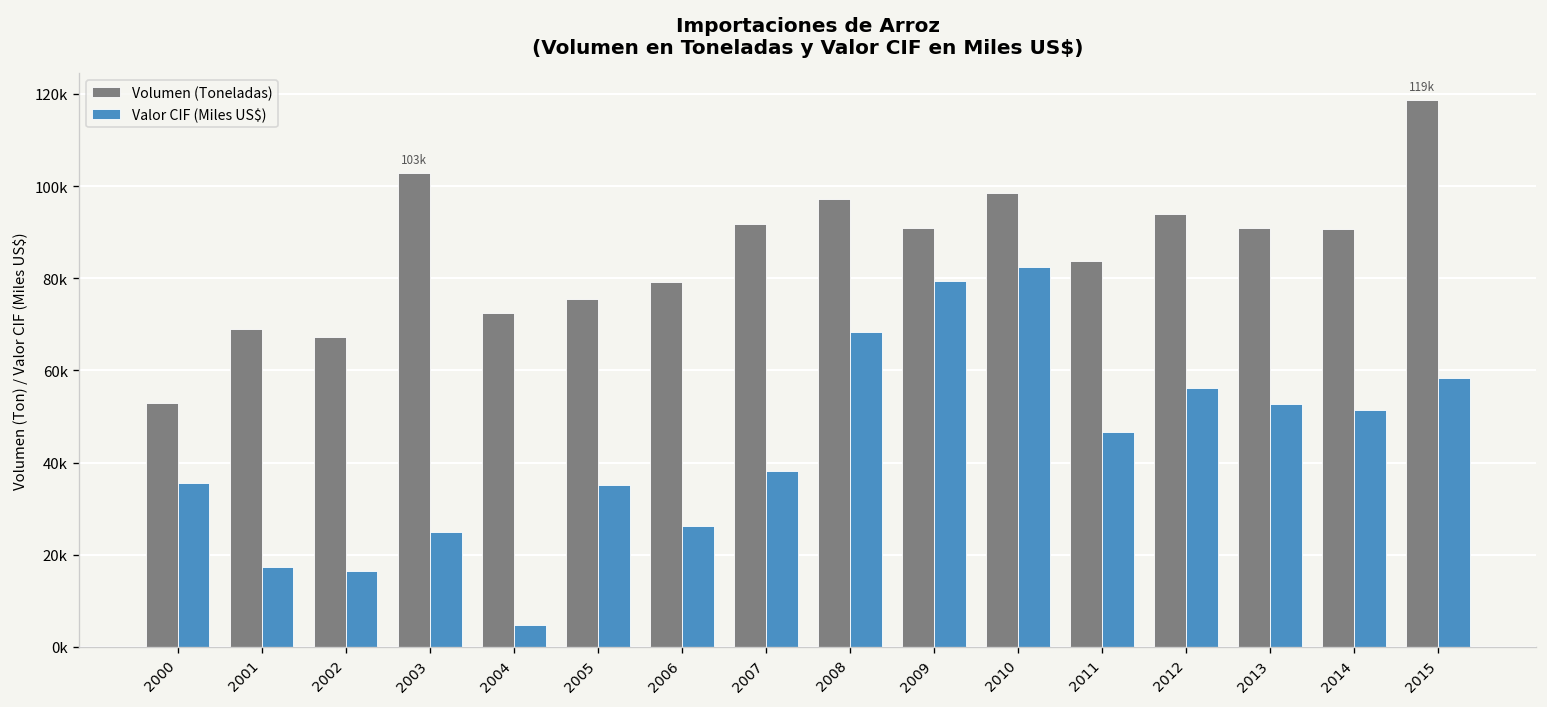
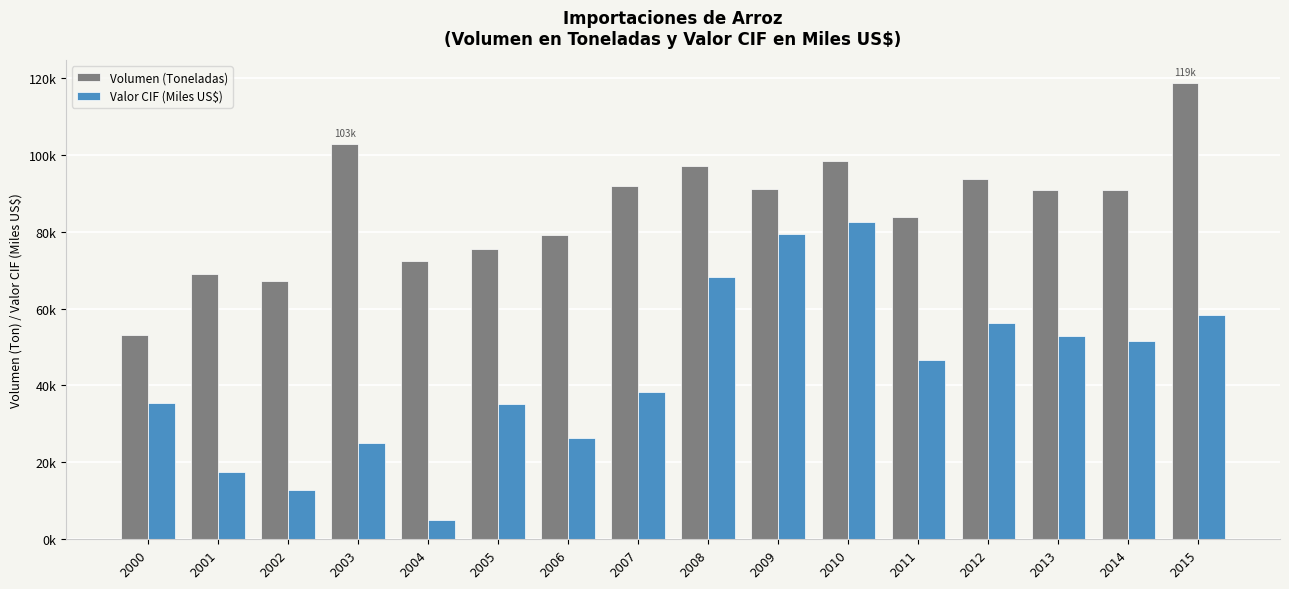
  {
    "Volumen (Toneladas)": {
      "2003": "103k",
      "2015": "119k"
    },
    "Valor CIF (Miles US$)": {
      "2000": "36000",
      "2001": "17000",
-     "2002": "16000",
+     "2002": "13000",
      "2003": "25000",
      "2004": "5000",
      "2005": "35000",
      "2006": "26000",
      "2007": "38000",
      "2008": "68000",
      "2009": "79000",
      "2010": "82000",
      "2011": "47000",
      "2012": "56000",
      "2013": "53000",
      "2014": "51000",
      "2015": "58000"
    }
  }
